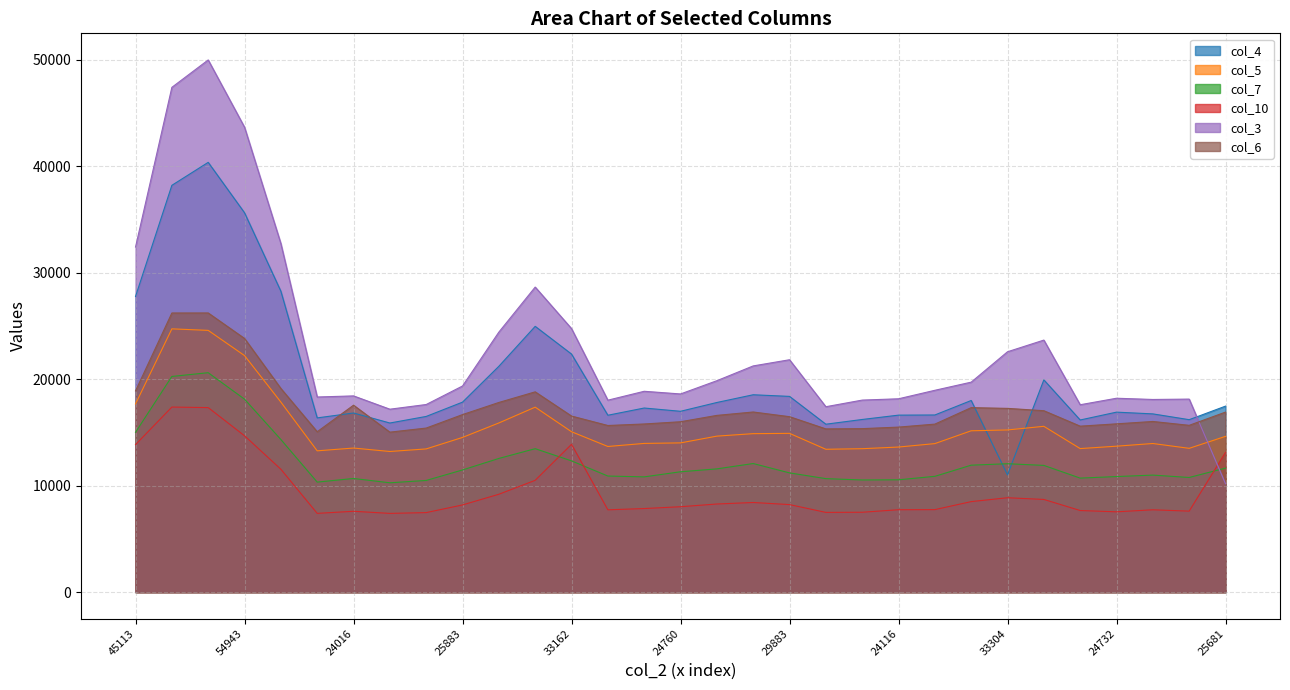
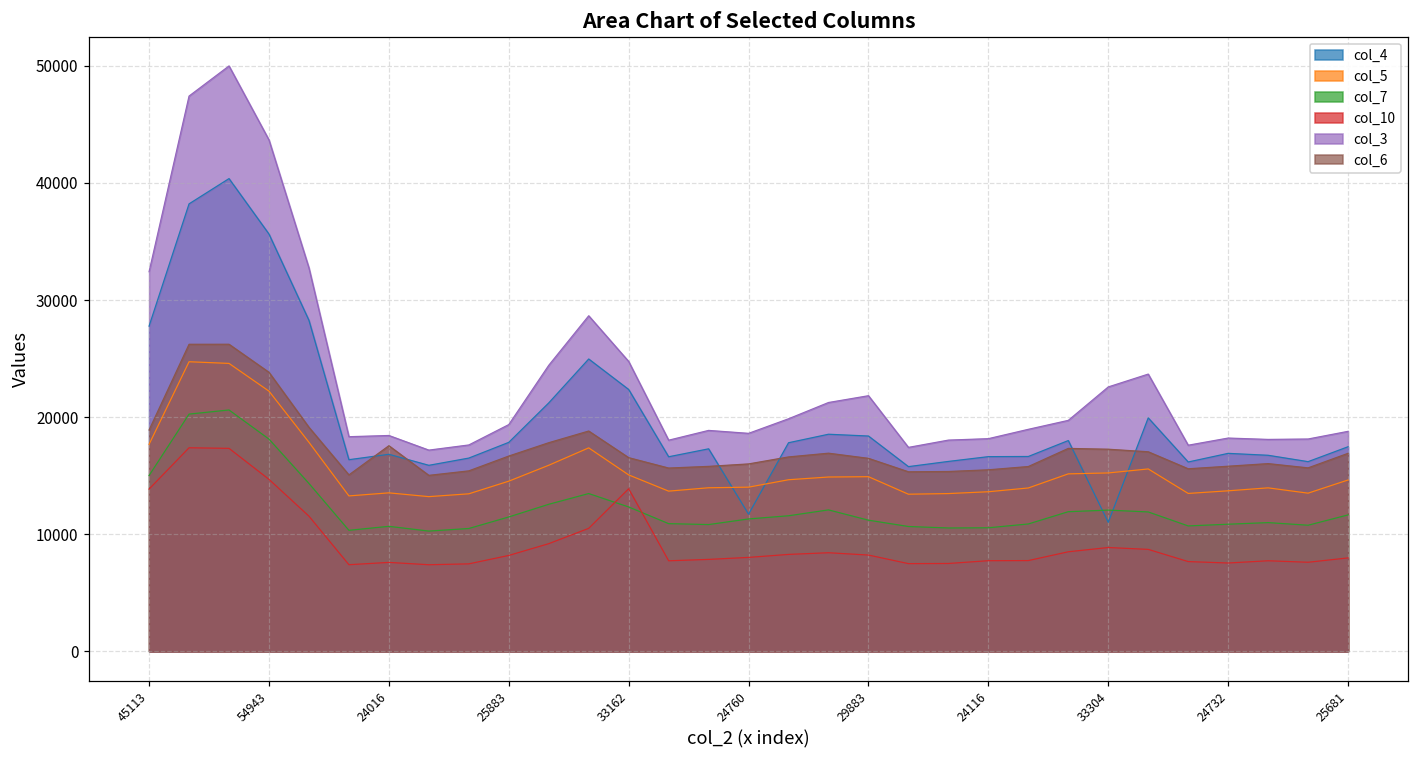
  {
    "col_4": {
      "45113": 27800,
      "54943": 35600,
      "24016": 16800,
      "25883": 17800,
      "33162": 22400,
-     "24760": 17000,
+     "24760": 11700,
      "29883": 18400,
      "24116": 16600,
      "33304": 11000,
      "24732": 16900,
      "25681": 17500
    },
    "col_5": {
      "45113": 17700,
      "54943": 22200,
      "24016": 13500,
      "25883": 14500,
      "33162": 15100,
      "24760": 14000,
      "29883": 14900,
      "24116": 13600,
      "33304": 15200,
      "24732": 13700,
      "25681": 14600
    },
    "col_7": {
      "45113": 15000,
      "54943": 18100,
      "24016": 10700,
      "25883": 11500,
      "33162": 12300,
      "24760": 11300,
      "29883": 11200,
      "24116": 10600,
      "33304": 12100,
      "24732": 10900,
      "25681": 11700
    },
    "col_10": {
      "45113": 13900,
      "54943": 14700,
      "24016": 7600,
      "25883": 8200,
      "33162": 13900,
      "24760": 8000,
      "29883": 8200,
      "24116": 7700,
      "33304": 8900,
      "24732": 7500,
-     "25681": 13100
+     "25681": 8000
    },
    "col_3": {
      "45113": 32400,
      "54943": 43700,
      "24016": 18400,
      "25883": 19400,
      "33162": 24800,
      "24760": 18600,
      "29883": 21800,
      "24116": 18200,
      "33304": 22600,
      "24732": 18200,
-     "25681": 10200
+     "25681": 18800
    },
    "col_6": {
      "45113": 18900,
      "54943": 23800,
      "24016": 17600,
      "25883": 16700,
      "33162": 16500,
      "24760": 16000,
      "29883": 16500,
      "24116": 15500,
      "33304": 17300,
      "24732": 15800,
      "25681": 16900
    }
  }
